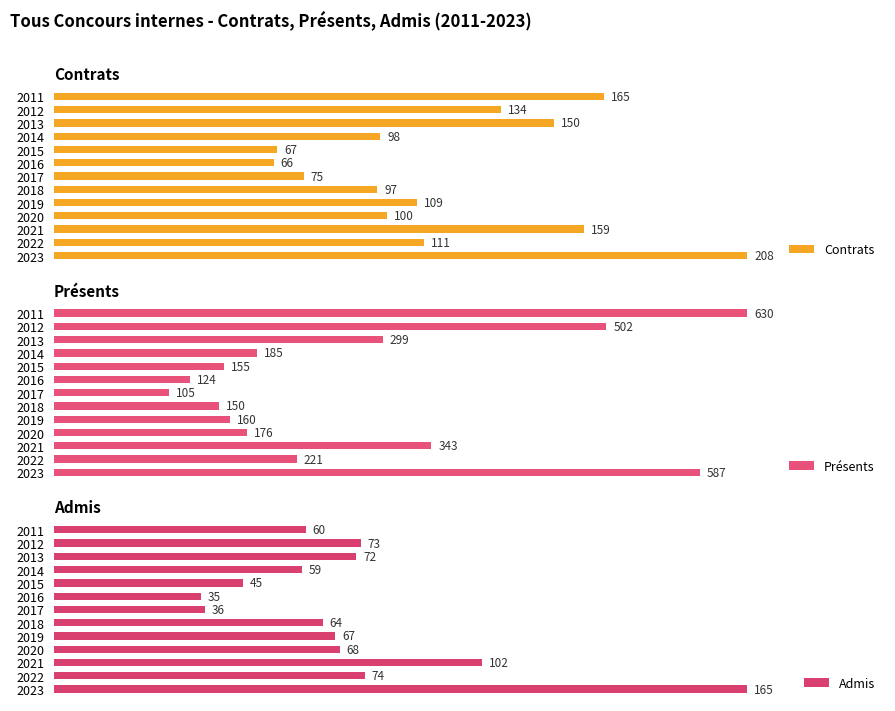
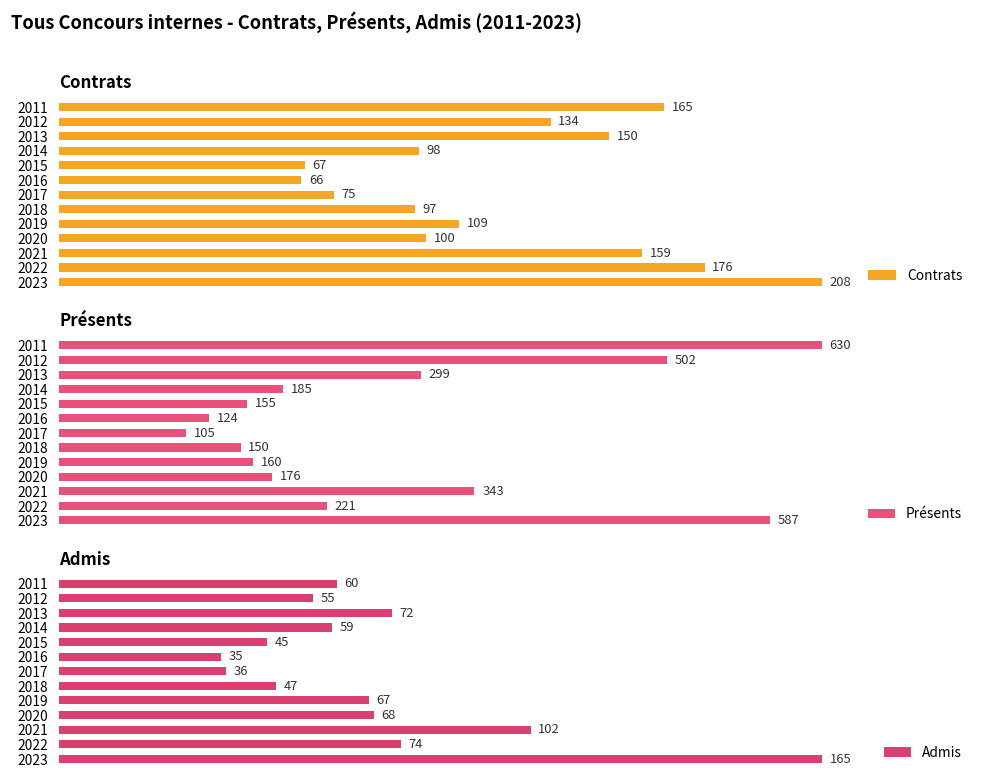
  {
    "Contrats": {
-     "2022": 111
+     "2022": 176
    },
    "Admis": {
-     "2012": 73,
-     "2018": 64
+     "2012": 55,
+     "2018": 47
    }
  }
